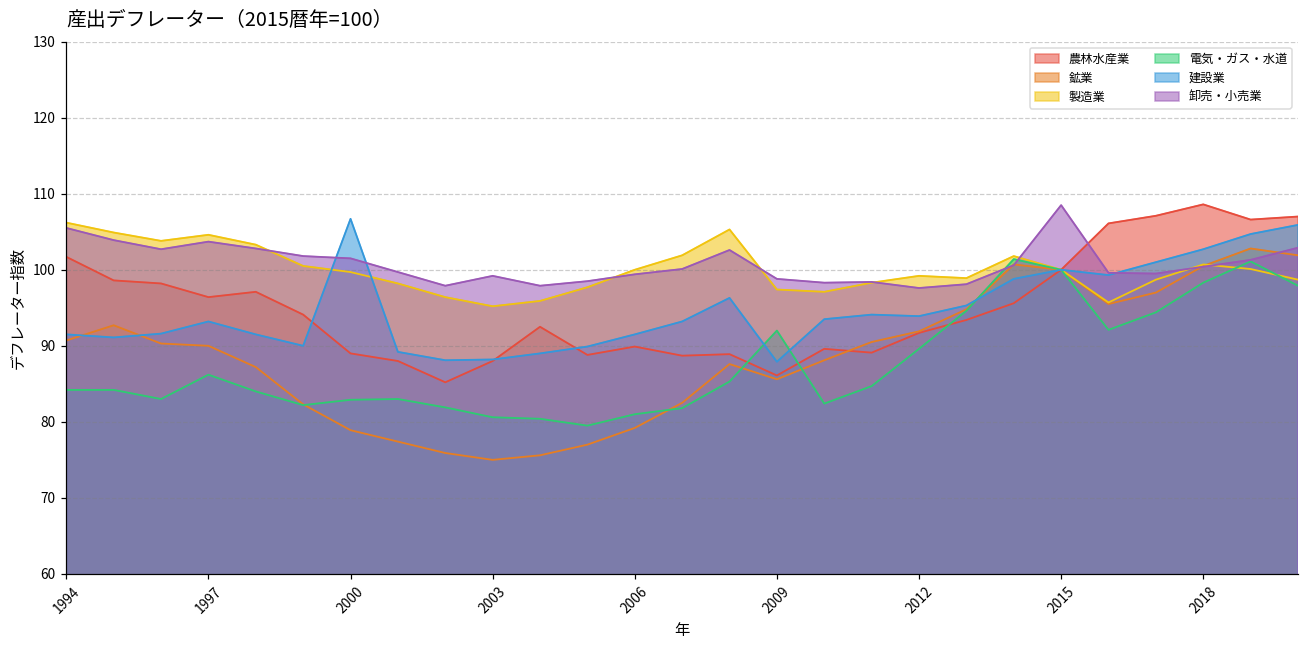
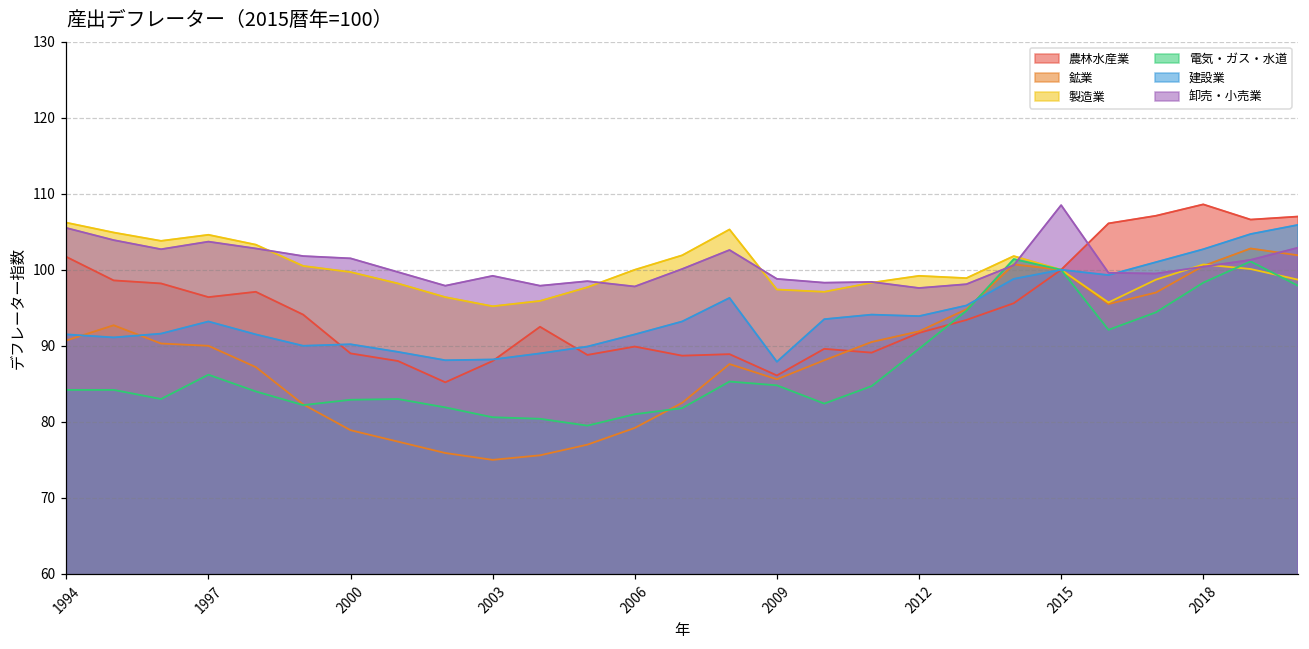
  {
    "製造業": {
      "1994": 106,
      "1997": 105,
      "2000": 100,
      "2003": 95,
      "2006": 100,
      "2009": 97,
      "2012": 99
    },
    "電気・ガス・水道": {
      "1994": 84,
      "1997": 86,
      "2000": 83,
      "2003": 81,
      "2006": 81,
-     "2009": 92,
+     "2009": 85,
      "2012": 90,
      "2018": 98
    },
    "建設業": {
      "1994": 92,
      "1997": 93,
-     "2000": 107,
+     "2000": 90,
      "2006": 92,
      "2009": 88,
      "2012": 94,
      "2018": 103
    },
    "卸売・小売業": {
      "1994": 106,
      "1997": 104,
      "2000": 102,
      "2003": 99,
-     "2006": 99,
+     "2006": 98,
      "2009": 99,
      "2012": 98,
      "2015": 109
    }
  }
